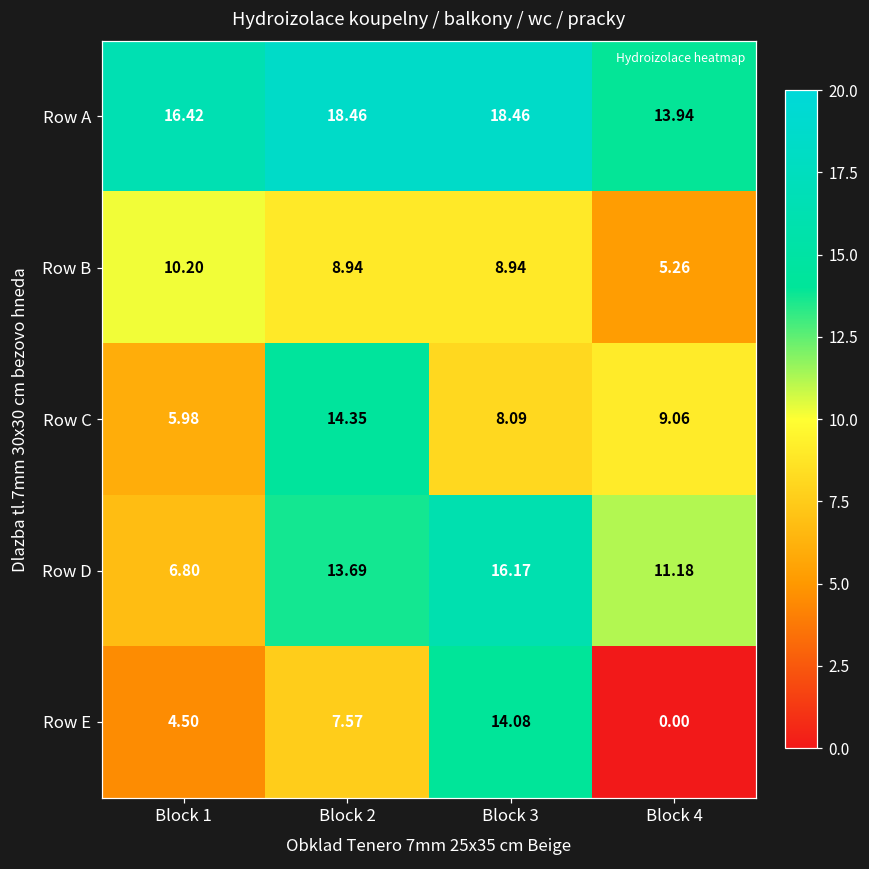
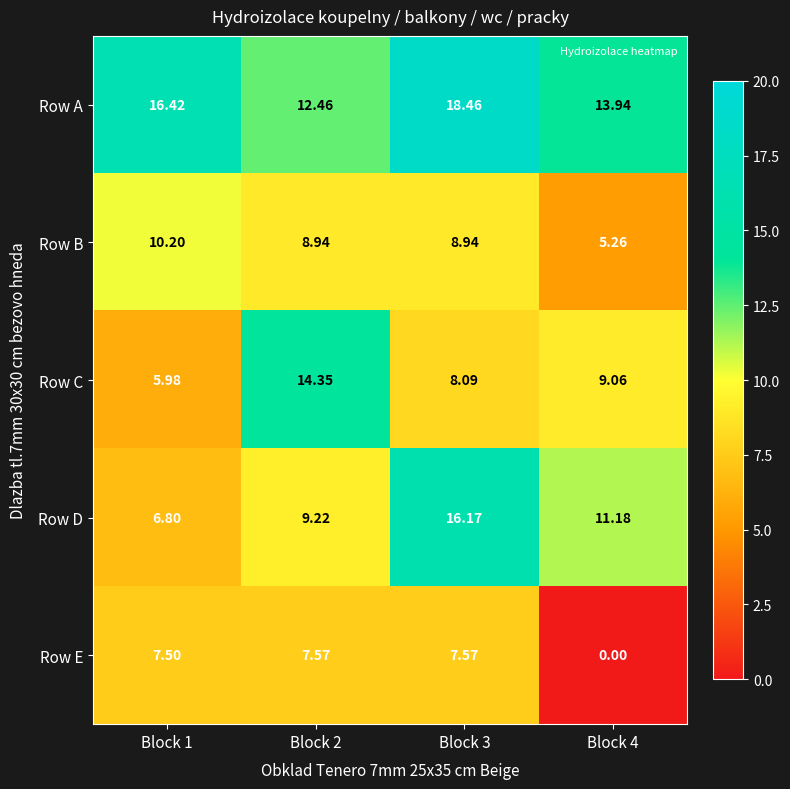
  {
    "Row A": {
      "Block 1": 16.42,
-     "Block 2": 18.46,
+     "Block 2": 12.46,
      "Block 3": 18.46,
      "Block 4": 13.94
    },
    "Row B": {
      "Block 1": 10.20,
      "Block 2": 8.94,
      "Block 3": 8.94,
      "Block 4": 5.26
    },
    "Row C": {
      "Block 1": 5.98,
      "Block 2": 14.35,
      "Block 3": 8.09,
      "Block 4": 9.06
    },
    "Row D": {
      "Block 1": 6.80,
-     "Block 2": 13.69,
+     "Block 2": 9.22,
      "Block 3": 16.17,
      "Block 4": 11.18
    },
    "Row E": {
-     "Block 1": 4.50,
+     "Block 1": 7.50,
      "Block 2": 7.57,
-     "Block 3": 14.08,
+     "Block 3": 7.57,
      "Block 4": 0.00
    }
  }
